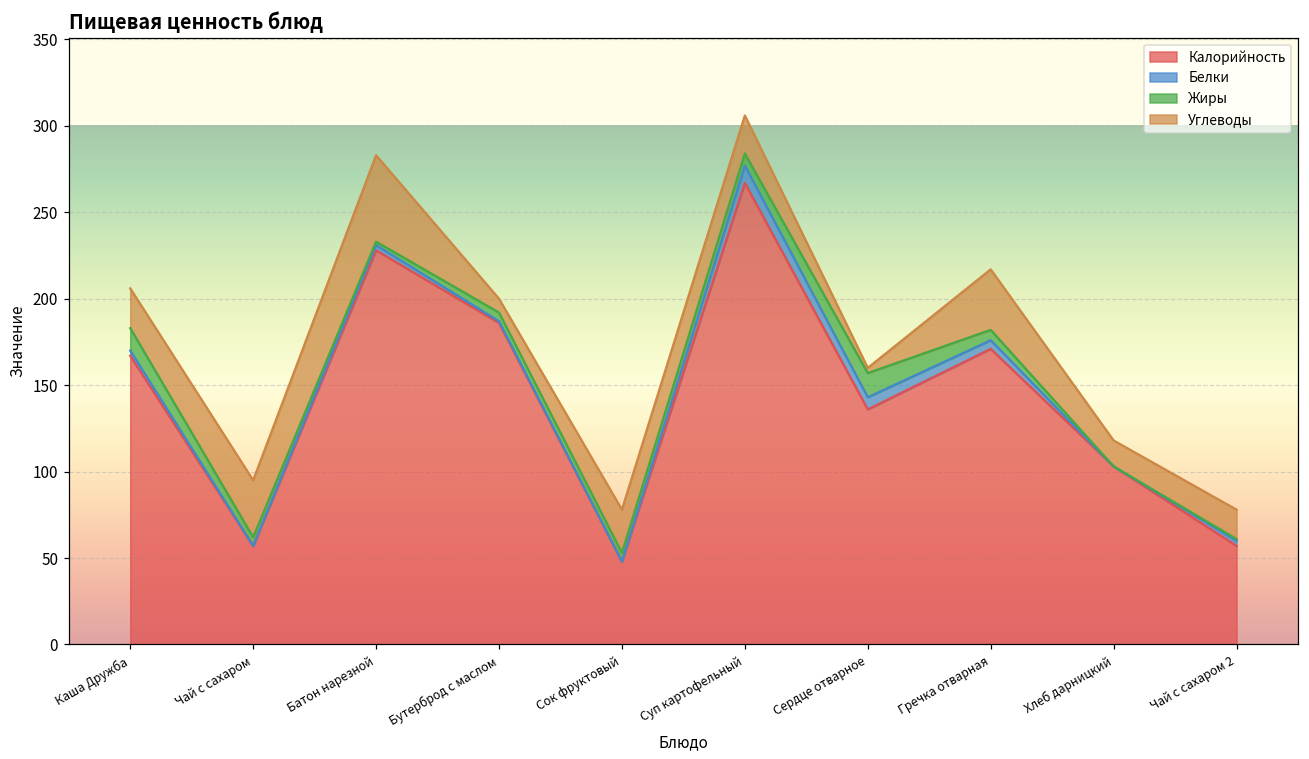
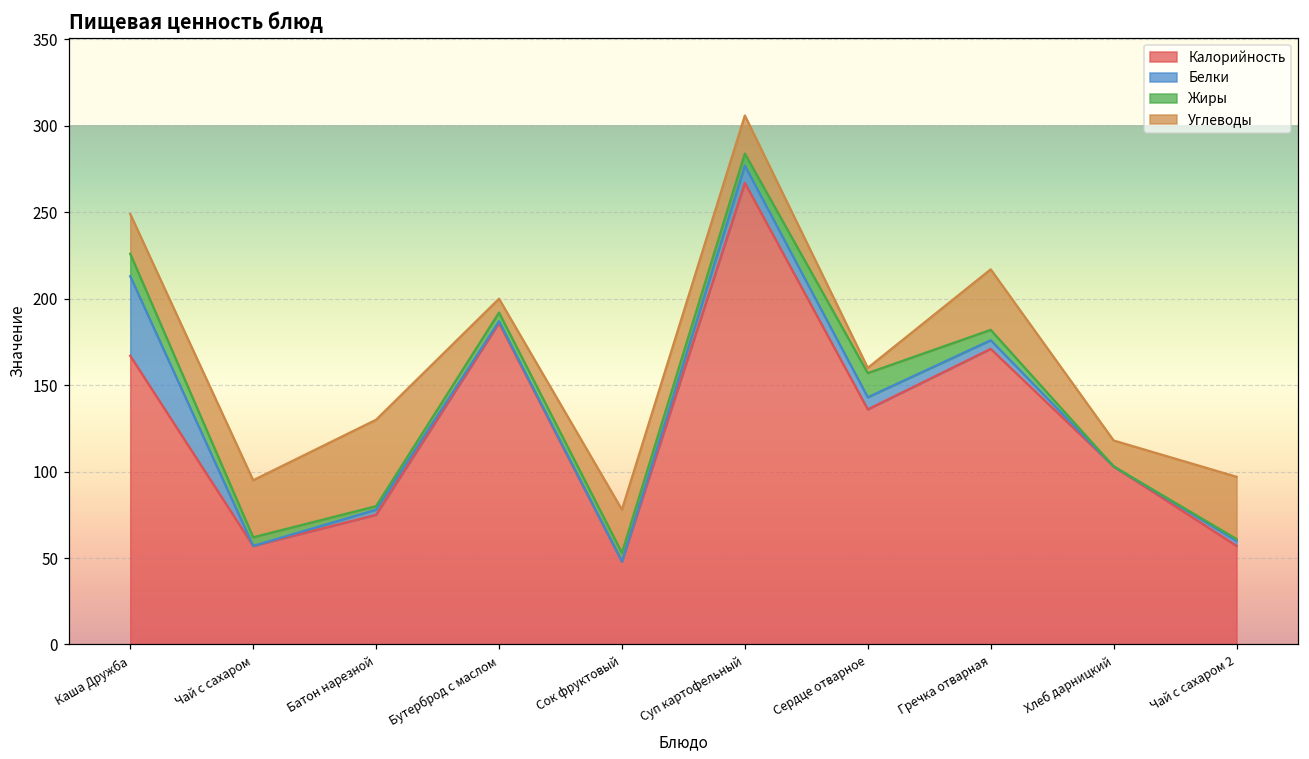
  {
    "Калорийность": {
      "Каша Дружба": 167,
-     "Батон нарезной": 228,
+     "Батон нарезной": 75,
      "Суп картофельный": 267,
      "Сердце отварное": 136,
      "Гречка отварная": 171,
      "Чай с сахаром 2": 57
    },
    "Белки": {
-     "Каша Дружба": 3,
+     "Каша Дружба": 46,
      "Батон нарезной": 3,
      "Суп картофельный": 10,
      "Сердце отварное": 7,
      "Гречка отварная": 5
    },
    "Жиры": {
      "Каша Дружба": 13,
      "Чай с сахаром": 5,
      "Батон нарезной": 2,
      "Бутерброд с маслом": 5,
      "Сок фруктовый": 5,
      "Суп картофельный": 7,
      "Сердце отварное": 14,
      "Гречка отварная": 6
    },
    "Углеводы": {
      "Каша Дружба": 23,
      "Чай с сахаром": 33,
      "Батон нарезной": 50,
      "Бутерброд с маслом": 8,
      "Сок фруктовый": 25,
      "Суп картофельный": 22,
      "Сердце отварное": 3,
      "Гречка отварная": 35,
      "Хлеб дарницкий": 15,
-     "Чай с сахаром 2": 17
+     "Чай с сахаром 2": 36
    }
  }
